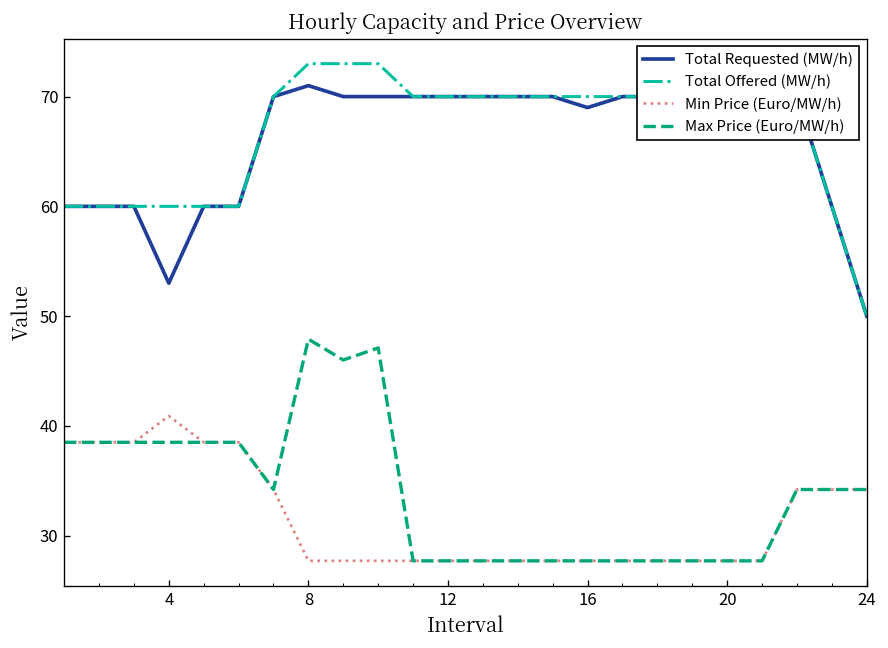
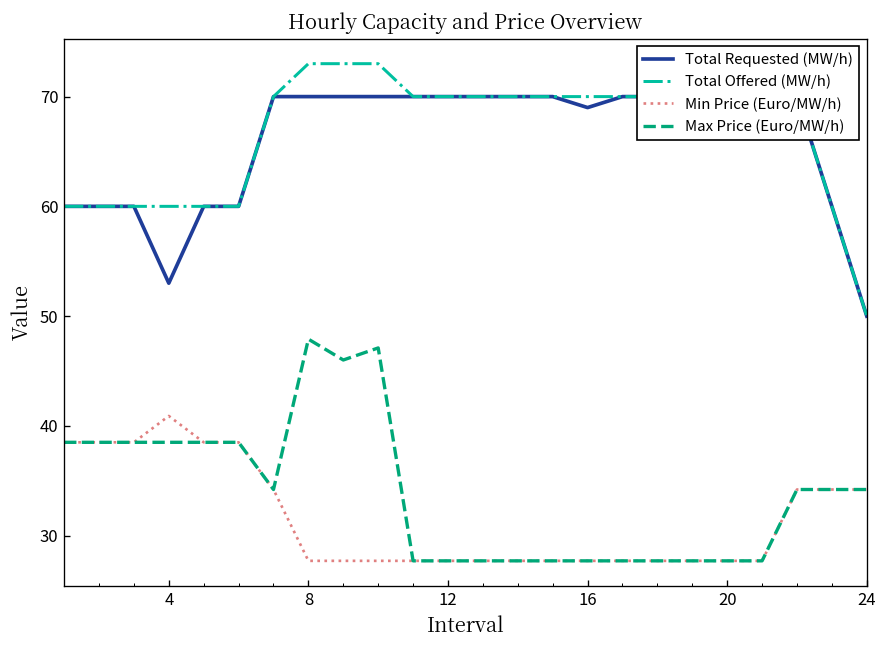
  {
    "Total Requested (MW/h)": {
      "4": 53,
-     "8": 71,
+     "8": 70,
      "16": 69
    },
    "Min Price (Euro/MW/h)": {
      "4": 41,
      "8": 28
    }
  }
